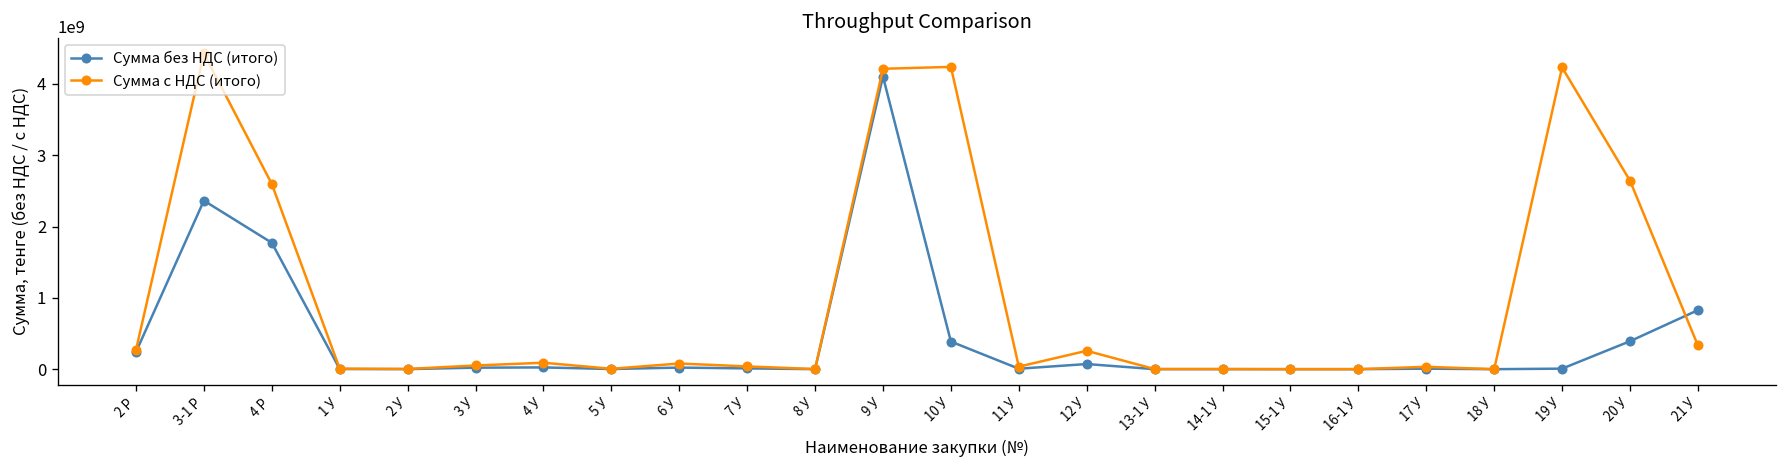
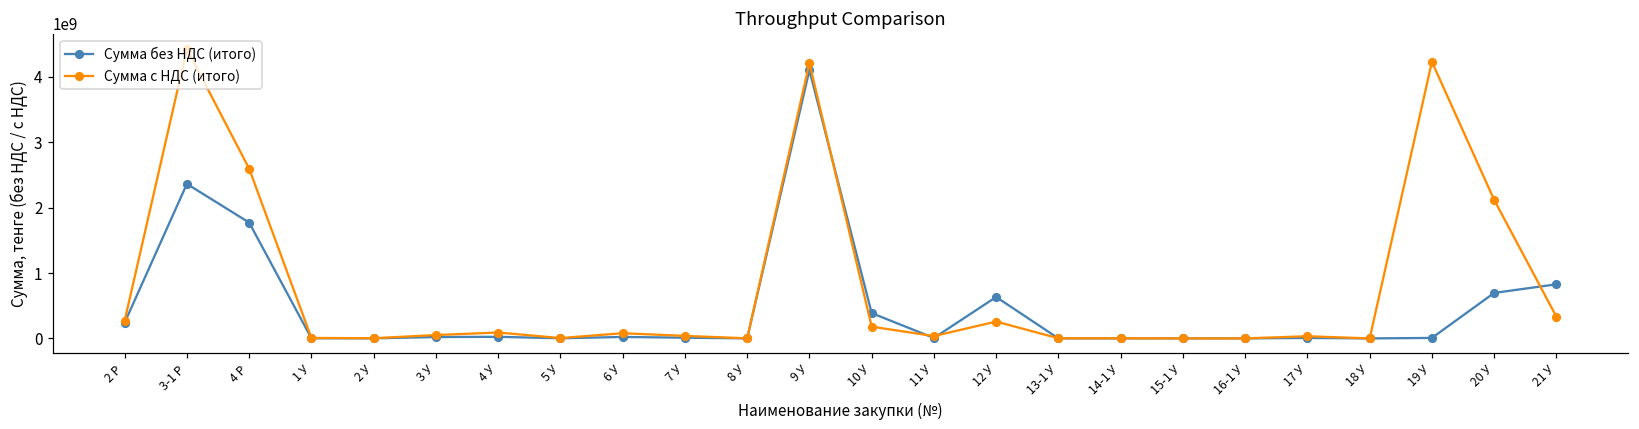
  {
    "Сумма без НДС (итого)": {
      "3-1 Р": 2400000000,
      "4 Р": 1800000000,
      "4 У": 0,
      "6 У": 0,
      "9 У": 4100000000,
      "10 У": 400000000,
-     "12 У": 100000000,
+     "12 У": 600000000,
      "19 У": 0,
-     "20 У": 400000000,
+     "20 У": 700000000,
      "21 У": 800000000
    },
    "Сумма с НДС (итого)": {
      "4 Р": 2600000000,
      "4 У": 100000000,
      "6 У": 100000000,
      "9 У": 4200000000,
-     "10 У": 4200000000,
+     "10 У": 200000000,
      "12 У": 300000000,
      "19 У": 4200000000,
-     "20 У": 2600000000,
+     "20 У": 2100000000,
      "21 У": 300000000
    }
  }
